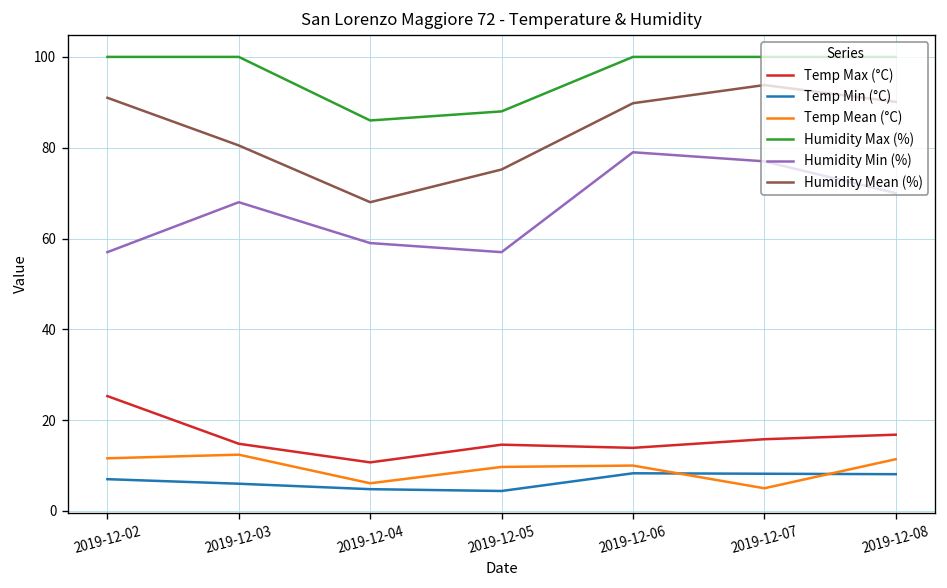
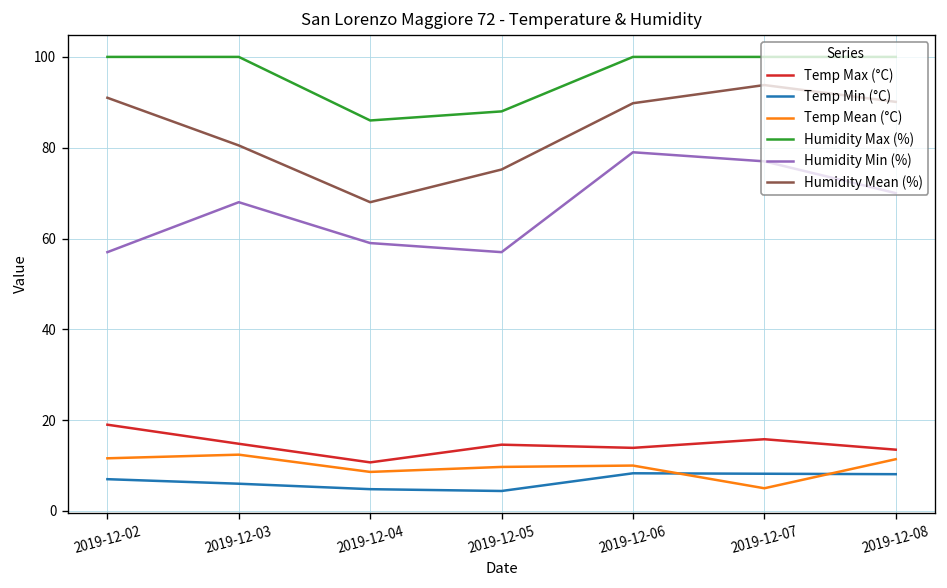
  {
    "Temp Max (°C)": {
-     "2019-12-02": 25,
+     "2019-12-02": 19,
      "2019-12-03": 15,
      "2019-12-04": 11,
      "2019-12-05": 15,
      "2019-12-06": 14,
      "2019-12-07": 16,
-     "2019-12-08": 17
+     "2019-12-08": 14
    },
    "Temp Min (°C)": {
      "2019-12-02": 7,
      "2019-12-03": 6,
      "2019-12-04": 5,
      "2019-12-05": 4,
      "2019-12-06": 8,
      "2019-12-07": 8,
      "2019-12-08": 8
    },
    "Temp Mean (°C)": {
      "2019-12-02": 12,
      "2019-12-03": 12,
-     "2019-12-04": 6,
+     "2019-12-04": 9,
      "2019-12-05": 10,
      "2019-12-06": 10,
      "2019-12-07": 5,
      "2019-12-08": 11
    },
    "Humidity Max (%)": {
      "2019-12-02": 100,
      "2019-12-03": 100,
      "2019-12-04": 86,
      "2019-12-05": 88,
      "2019-12-06": 100
    },
    "Humidity Min (%)": {
      "2019-12-02": 57,
      "2019-12-03": 68,
      "2019-12-04": 59,
      "2019-12-05": 57,
      "2019-12-06": 79,
      "2019-12-08": 70
    },
    "Humidity Mean (%)": {
      "2019-12-02": 91,
      "2019-12-03": 81,
      "2019-12-04": 68,
      "2019-12-05": 75,
      "2019-12-06": 90
    }
  }
